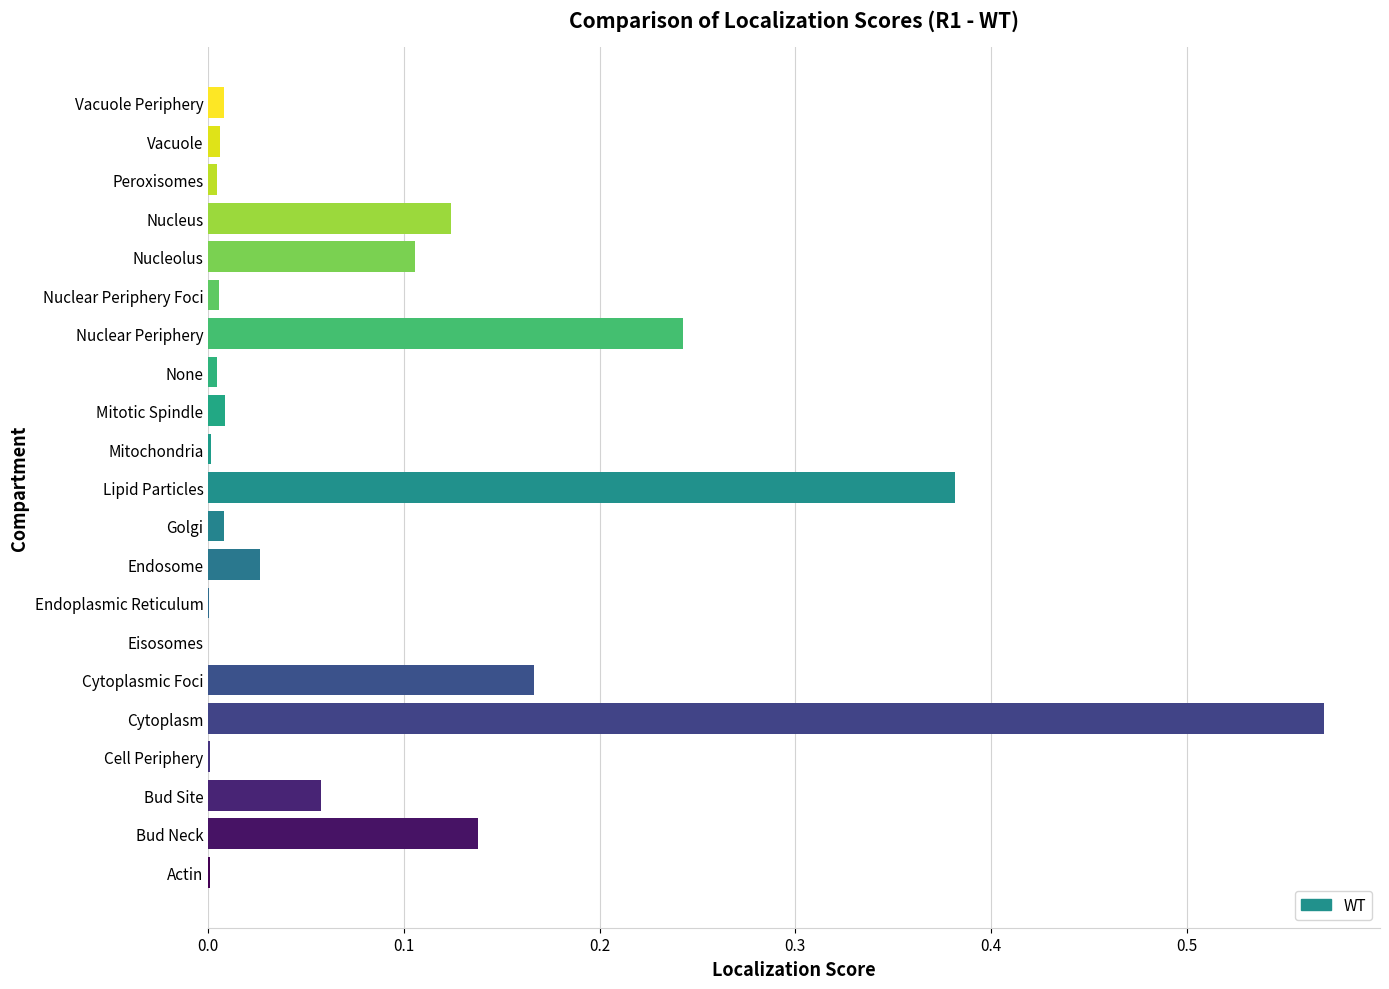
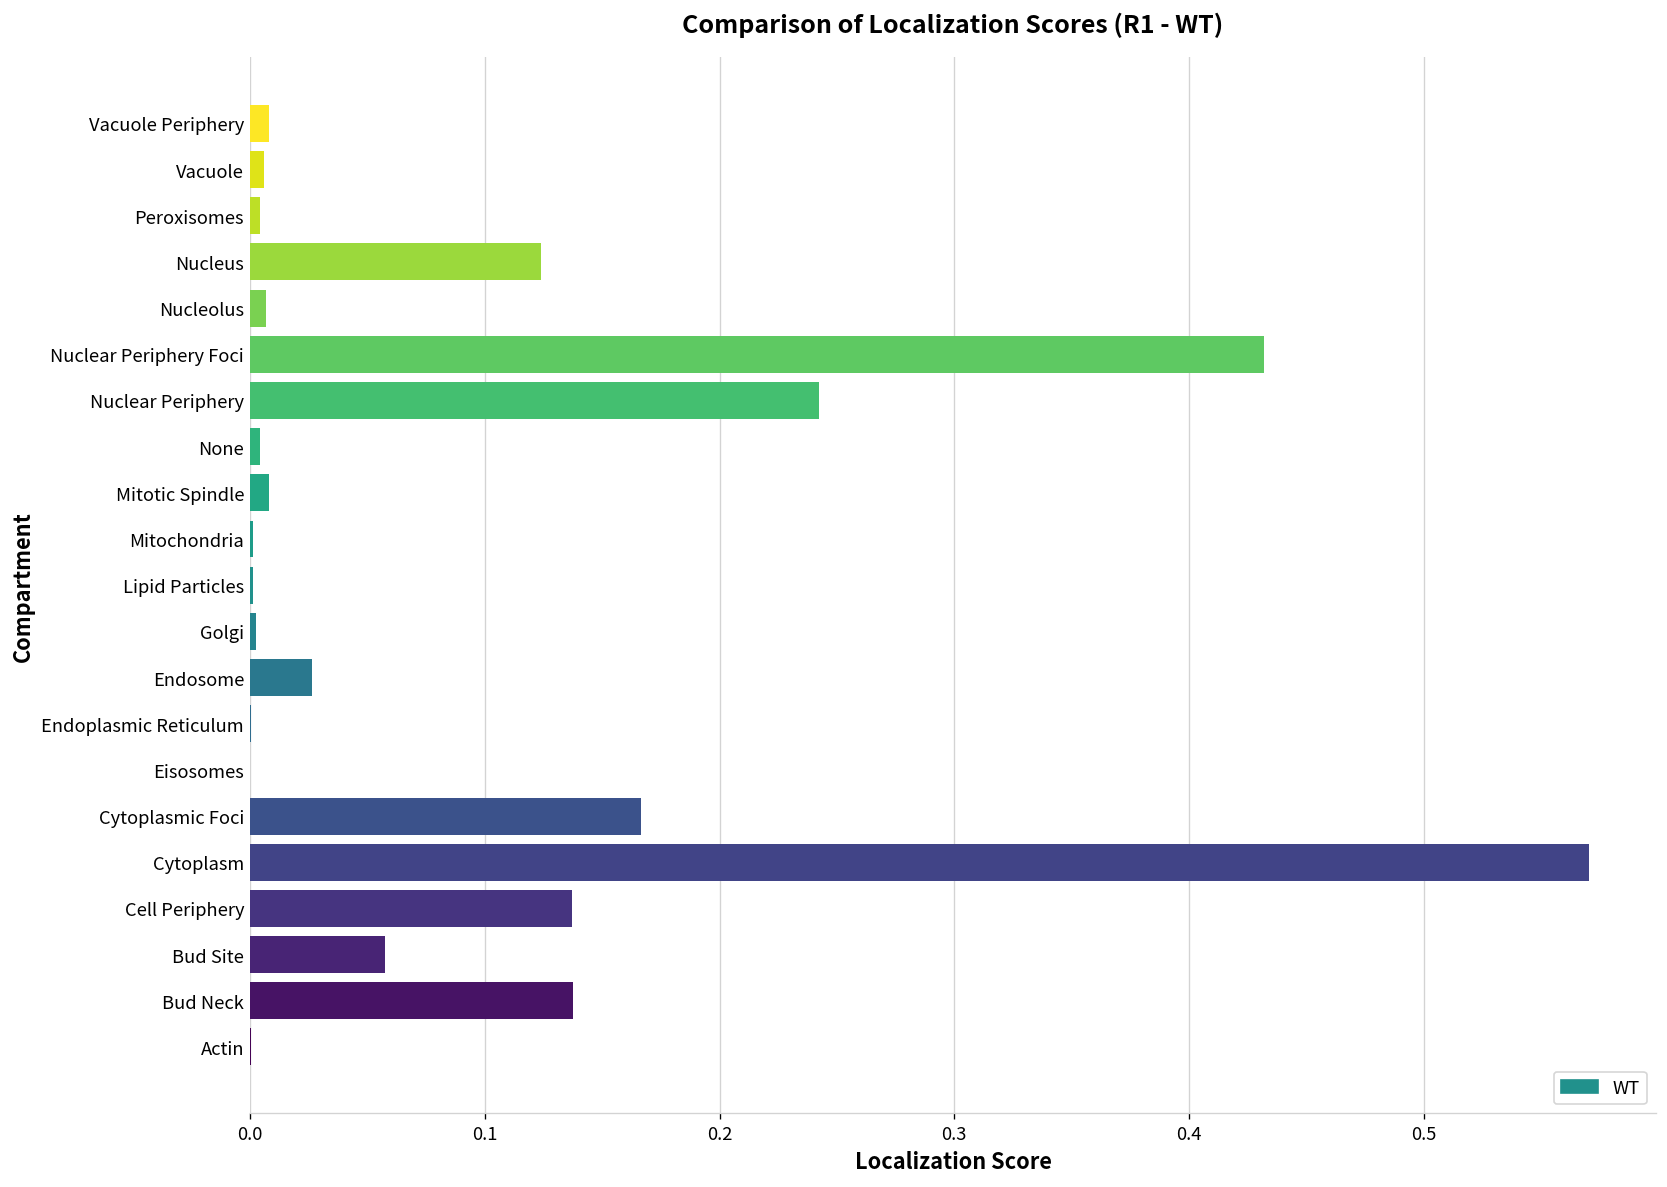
  {
    "Vacuole Periphery": 0.008,
    "Vacuole": 0.006,
    "Peroxisomes": 0.004,
    "Nucleus": 0.124,
-   "Nucleolus": 0.106,
-   "Nuclear Periphery Foci": 0.006,
+   "Nucleolus": 0.007,
+   "Nuclear Periphery Foci": 0.432,
    "Nuclear Periphery": 0.243,
    "None": 0.004,
    "Mitotic Spindle": 0.008,
-   "Lipid Particles": 0.382,
-   "Golgi": 0.008,
+   "Lipid Particles": 0.001,
+   "Golgi": 0.002,
    "Endosome": 0.026,
    "Cytoplasmic Foci": 0.167,
    "Cytoplasm": 0.570,
-   "Cell Periphery": 0.001,
+   "Cell Periphery": 0.137,
    "Bud Site": 0.057,
    "Bud Neck": 0.138
  }
